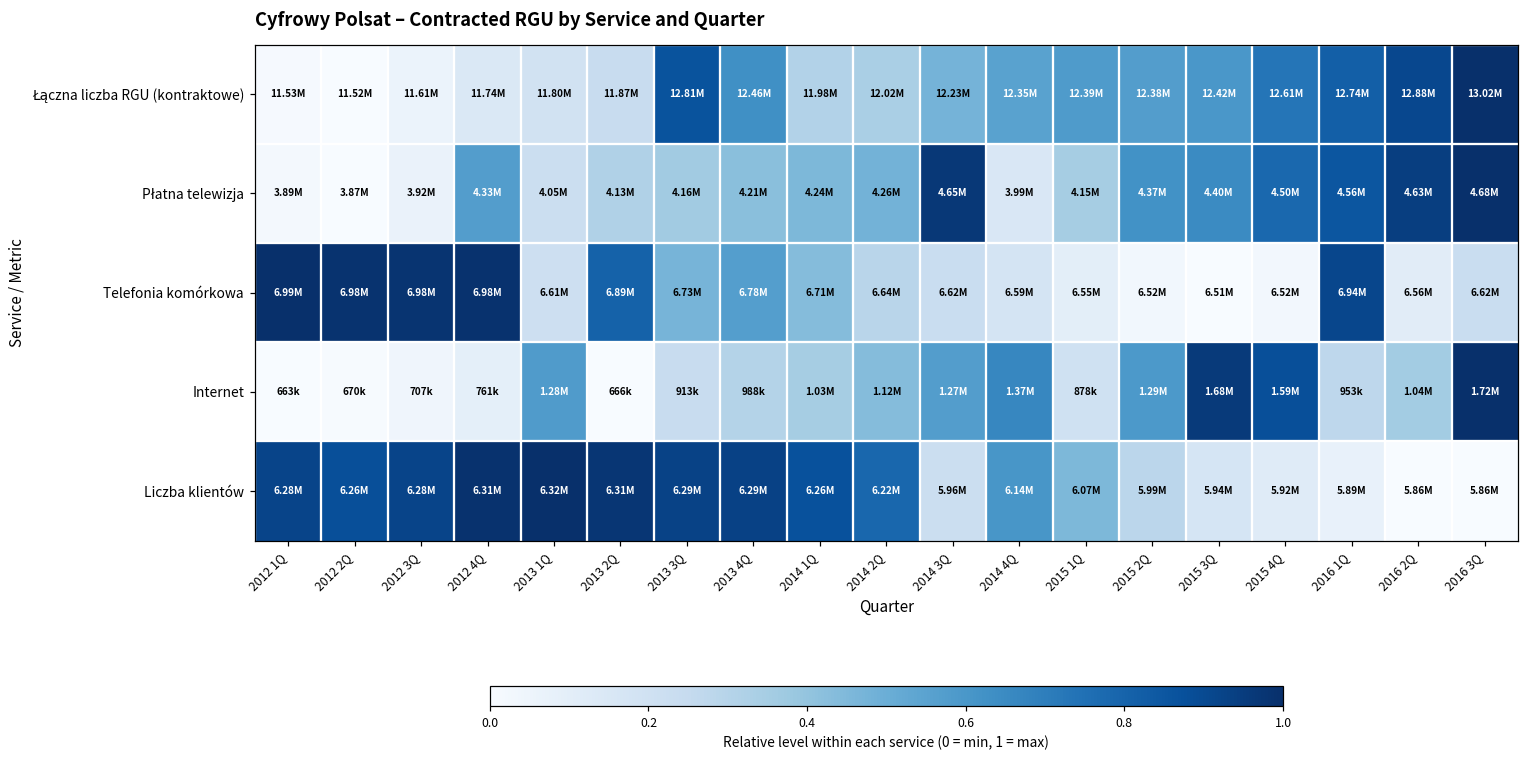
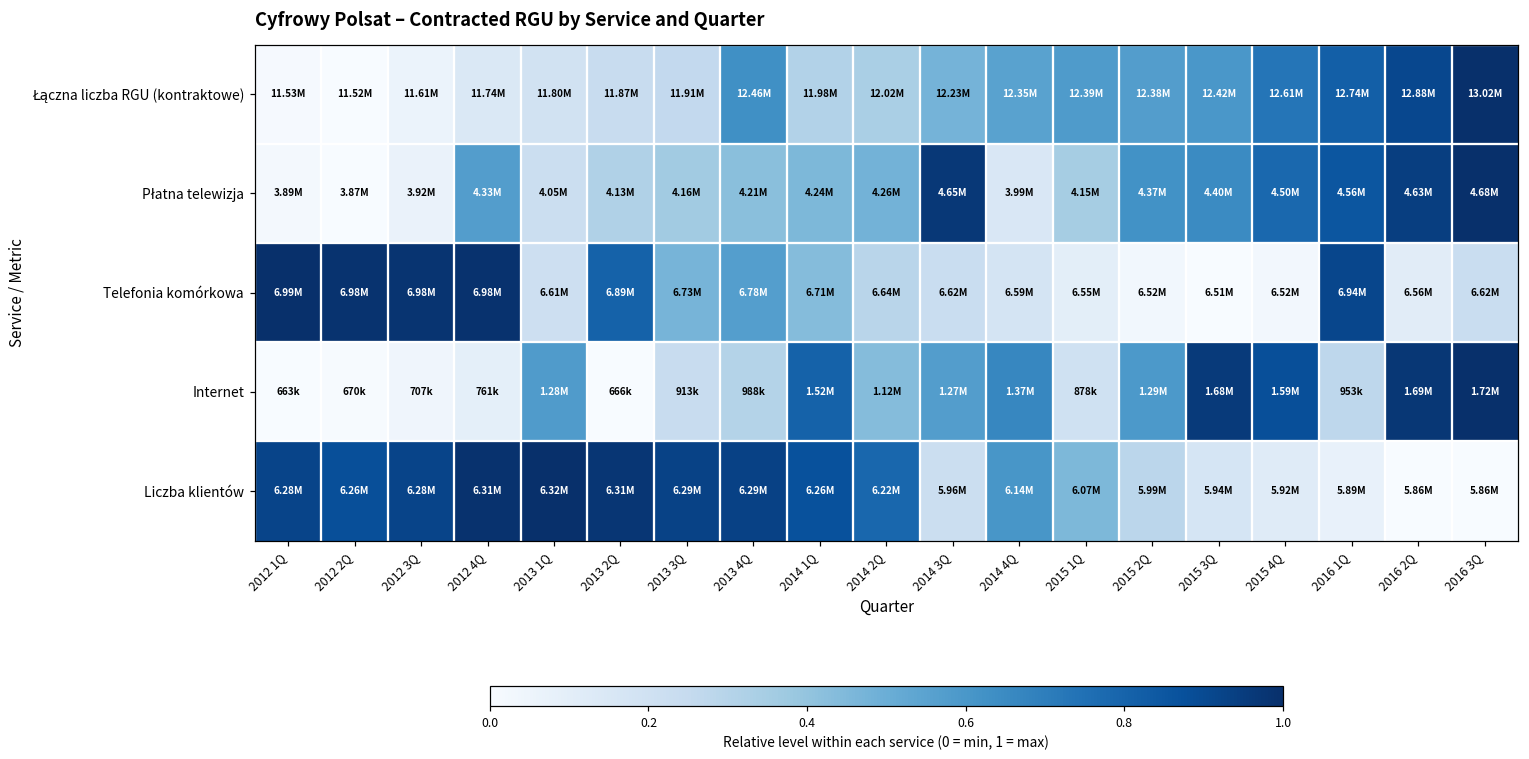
  {
    "Łączna liczba RGU (kontraktowe)": {
      "2012 1Q": "11.53M",
      "2012 2Q": "11.52M",
      "2012 3Q": "11.61M",
      "2012 4Q": "11.74M",
      "2013 1Q": "11.80M",
      "2013 2Q": "11.87M",
-     "2013 3Q": "12.81M",
+     "2013 3Q": "11.91M",
      "2013 4Q": "12.46M",
      "2014 1Q": "11.98M",
      "2014 2Q": "12.02M",
      "2014 3Q": "12.23M",
      "2014 4Q": "12.35M",
      "2015 1Q": "12.39M",
      "2015 2Q": "12.38M",
      "2015 3Q": "12.42M",
      "2015 4Q": "12.61M",
      "2016 1Q": "12.74M",
      "2016 2Q": "12.88M",
      "2016 3Q": "13.02M"
    },
    "Płatna telewizja": {
      "2012 1Q": "3.89M",
      "2012 2Q": "3.87M",
      "2012 3Q": "3.92M",
      "2012 4Q": "4.33M",
      "2013 1Q": "4.05M",
      "2013 2Q": "4.13M",
      "2013 3Q": "4.16M",
      "2013 4Q": "4.21M",
      "2014 1Q": "4.24M",
      "2014 2Q": "4.26M",
      "2014 3Q": "4.65M",
      "2014 4Q": "3.99M",
      "2015 1Q": "4.15M",
      "2015 2Q": "4.37M",
      "2015 3Q": "4.40M",
      "2015 4Q": "4.50M",
      "2016 1Q": "4.56M",
      "2016 2Q": "4.63M",
      "2016 3Q": "4.68M"
    },
    "Telefonia komórkowa": {
      "2012 1Q": "6.99M",
      "2012 2Q": "6.98M",
      "2012 3Q": "6.98M",
      "2012 4Q": "6.98M",
      "2013 1Q": "6.61M",
      "2013 2Q": "6.89M",
      "2013 3Q": "6.73M",
      "2013 4Q": "6.78M",
      "2014 1Q": "6.71M",
      "2014 2Q": "6.64M",
      "2014 3Q": "6.62M",
      "2014 4Q": "6.59M",
      "2015 1Q": "6.55M",
      "2015 2Q": "6.52M",
      "2015 3Q": "6.51M",
      "2015 4Q": "6.52M",
      "2016 1Q": "6.94M",
      "2016 2Q": "6.56M",
      "2016 3Q": "6.62M"
    },
    "Internet": {
      "2012 1Q": "663k",
      "2012 2Q": "670k",
      "2012 3Q": "707k",
      "2012 4Q": "761k",
      "2013 1Q": "1.28M",
      "2013 2Q": "666k",
      "2013 3Q": "913k",
      "2013 4Q": "988k",
-     "2014 1Q": "1.03M",
+     "2014 1Q": "1.52M",
      "2014 2Q": "1.12M",
      "2014 3Q": "1.27M",
      "2014 4Q": "1.37M",
      "2015 1Q": "878k",
      "2015 2Q": "1.29M",
      "2015 3Q": "1.68M",
      "2015 4Q": "1.59M",
      "2016 1Q": "953k",
-     "2016 2Q": "1.04M",
+     "2016 2Q": "1.69M",
      "2016 3Q": "1.72M"
    },
    "Liczba klientów": {
      "2012 1Q": "6.28M",
      "2012 2Q": "6.26M",
      "2012 3Q": "6.28M",
      "2012 4Q": "6.31M",
      "2013 1Q": "6.32M",
      "2013 2Q": "6.31M",
      "2013 3Q": "6.29M",
      "2013 4Q": "6.29M",
      "2014 1Q": "6.26M",
      "2014 2Q": "6.22M",
      "2014 3Q": "5.96M",
      "2014 4Q": "6.14M",
      "2015 1Q": "6.07M",
      "2015 2Q": "5.99M",
      "2015 3Q": "5.94M",
      "2015 4Q": "5.92M",
      "2016 1Q": "5.89M",
      "2016 2Q": "5.86M",
      "2016 3Q": "5.86M"
    }
  }
